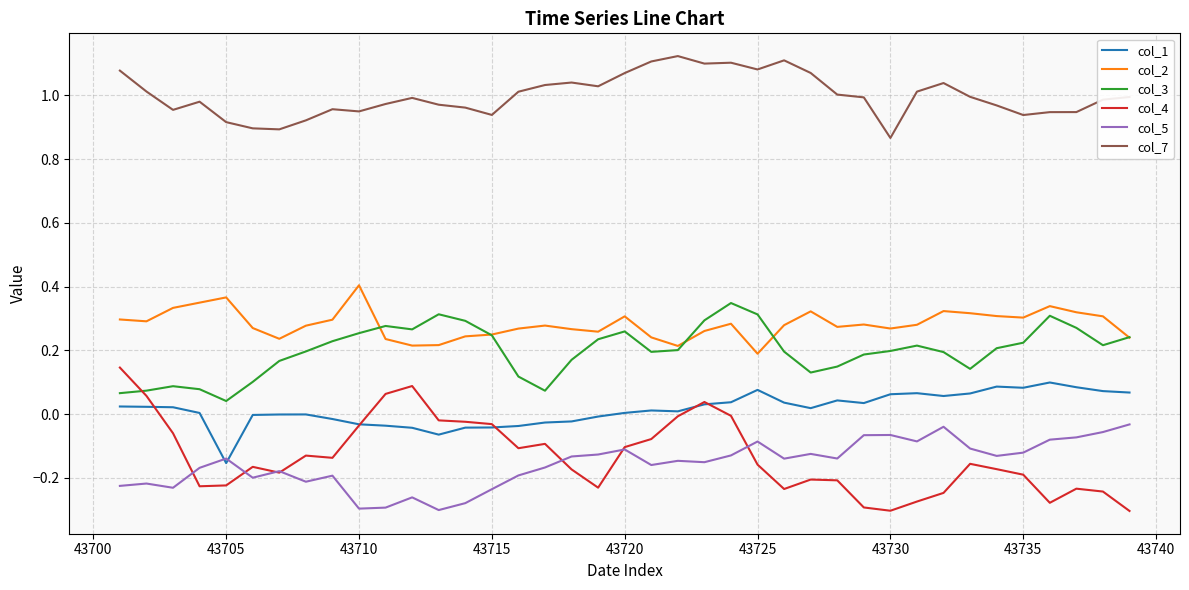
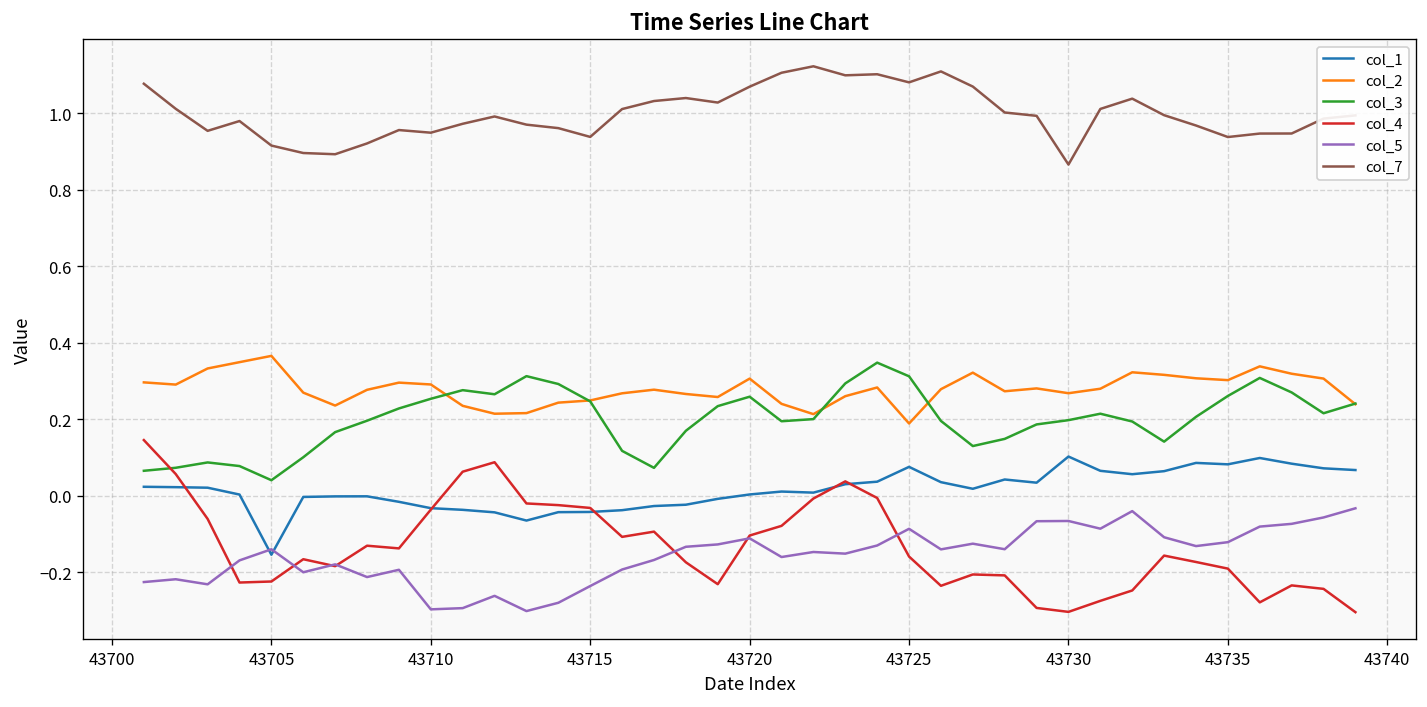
  {
    "col_1": {
      "43705": -0.15,
      "43715": -0.04,
      "43720": 0.00,
      "43725": 0.08,
-     "43730": 0.06,
+     "43730": 0.10,
      "43735": 0.08
    },
    "col_2": {
      "43705": 0.37,
-     "43710": 0.40,
+     "43710": 0.29,
      "43720": 0.31,
      "43725": 0.19,
      "43730": 0.27,
      "43735": 0.30
    },
    "col_3": {
      "43705": 0.04,
      "43710": 0.25,
      "43720": 0.26,
      "43725": 0.31,
      "43730": 0.20,
-     "43735": 0.22
+     "43735": 0.26
    },
    "col_4": {
      "43705": -0.22,
      "43715": -0.03,
      "43725": -0.16,
      "43730": -0.30,
      "43735": -0.19
    },
    "col_5": {
      "43705": -0.14,
      "43710": -0.30,
      "43715": -0.24,
      "43725": -0.09,
      "43730": -0.07,
      "43735": -0.12
    },
    "col_7": {
      "43705": 0.92,
      "43710": 0.95,
      "43715": 0.94,
      "43720": 1.07,
      "43725": 1.08,
      "43730": 0.87,
      "43735": 0.94
    }
  }
